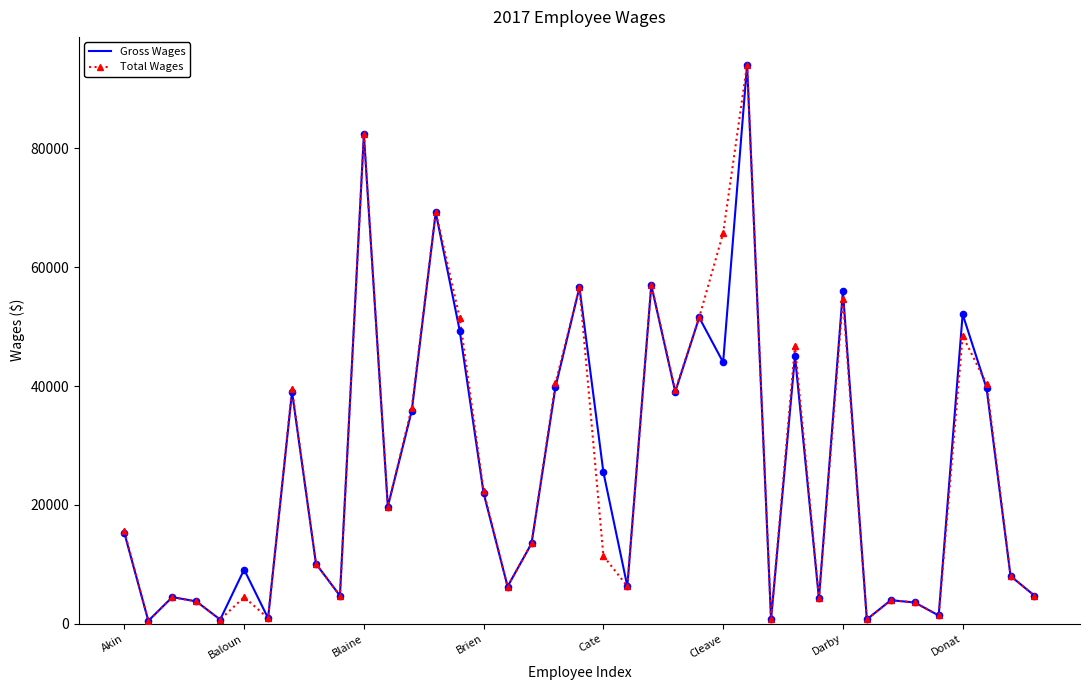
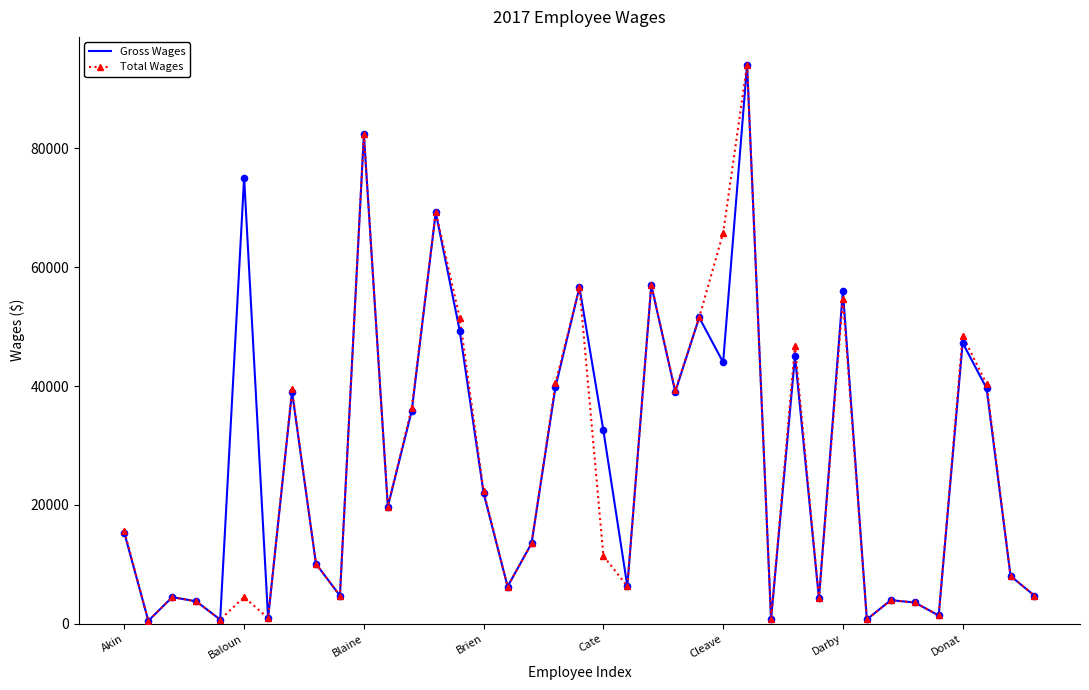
  {
    "Gross Wages": {
-     "Baloun": 9000,
-     "Cate": 26000,
+     "Baloun": 75000,
+     "Cate": 33000,
      "Cleave": 44000,
      "Darby": 56000,
-     "Donat": 52000
+     "Donat": 47000
    },
    "Total Wages": {
      "Baloun": 4000,
      "Cate": 11000,
      "Cleave": 66000,
      "Darby": 55000,
      "Donat": 48000
    }
  }
